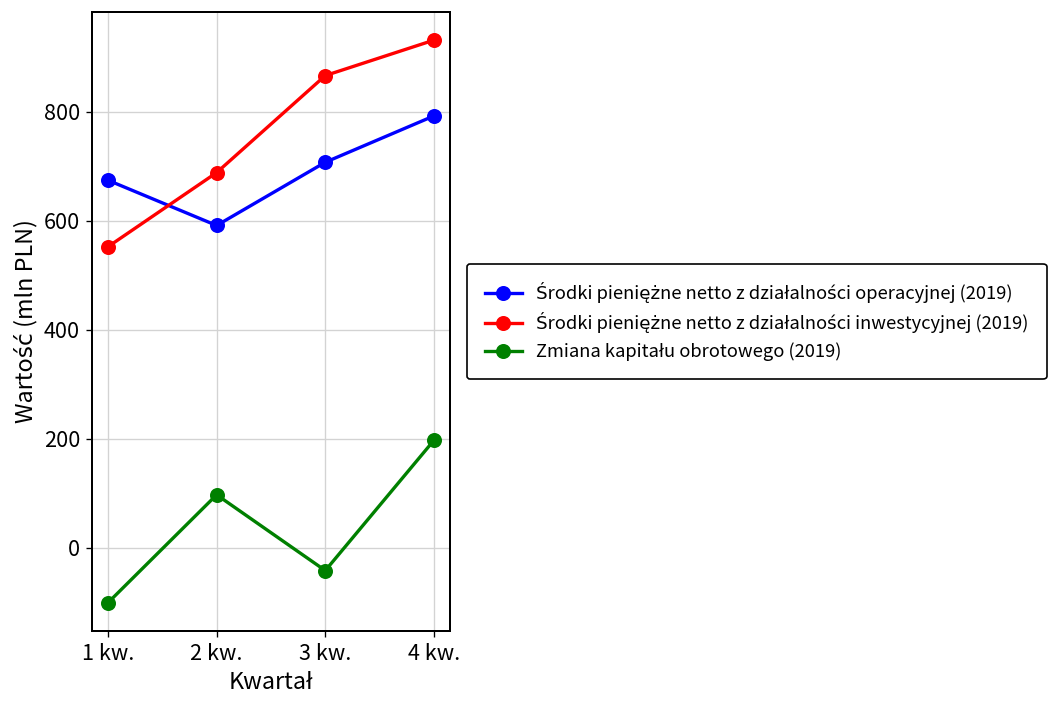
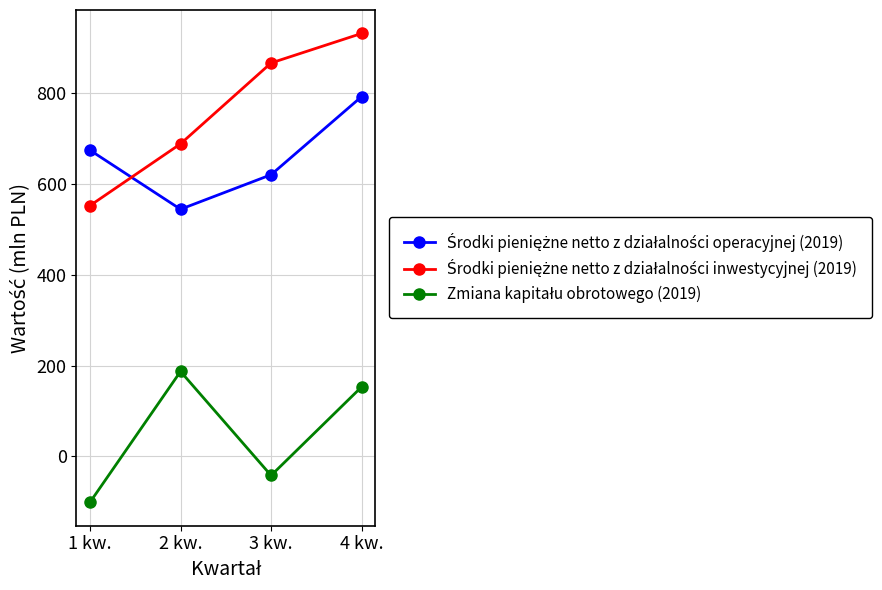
  {
    "Środki pieniężne netto z działalności operacyjnej (2019)": {
      "1 kw.": 670,
-     "2 kw.": 590,
-     "3 kw.": 710,
+     "2 kw.": 540,
+     "3 kw.": 620,
      "4 kw.": 790
    },
    "Środki pieniężne netto z działalności inwestycyjnej (2019)": {
      "1 kw.": 550,
      "2 kw.": 690,
      "3 kw.": 870,
      "4 kw.": 930
    },
    "Zmiana kapitału obrotowego (2019)": {
      "1 kw.": -100,
-     "2 kw.": 100,
+     "2 kw.": 190,
      "3 kw.": -40,
-     "4 kw.": 200
+     "4 kw.": 150
    }
  }
